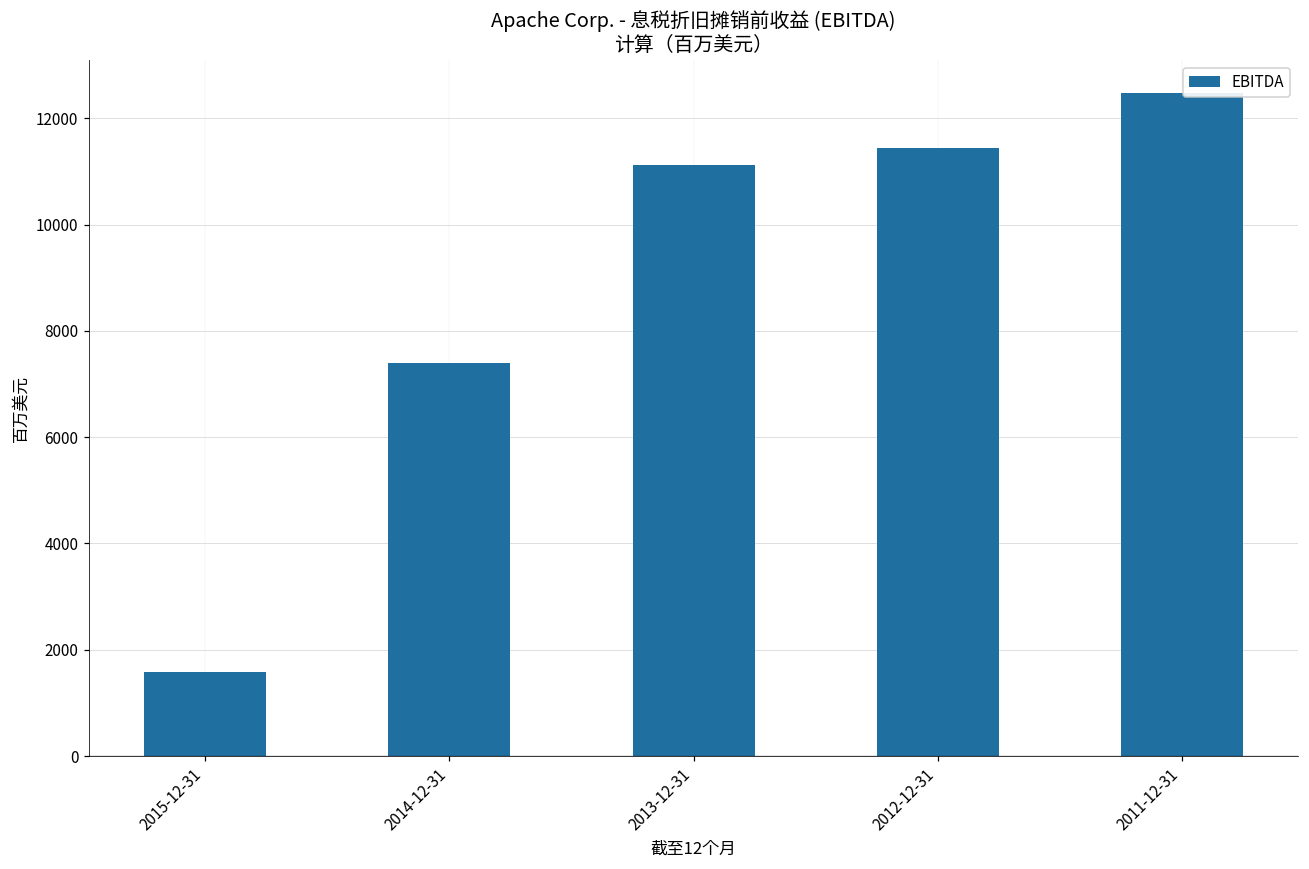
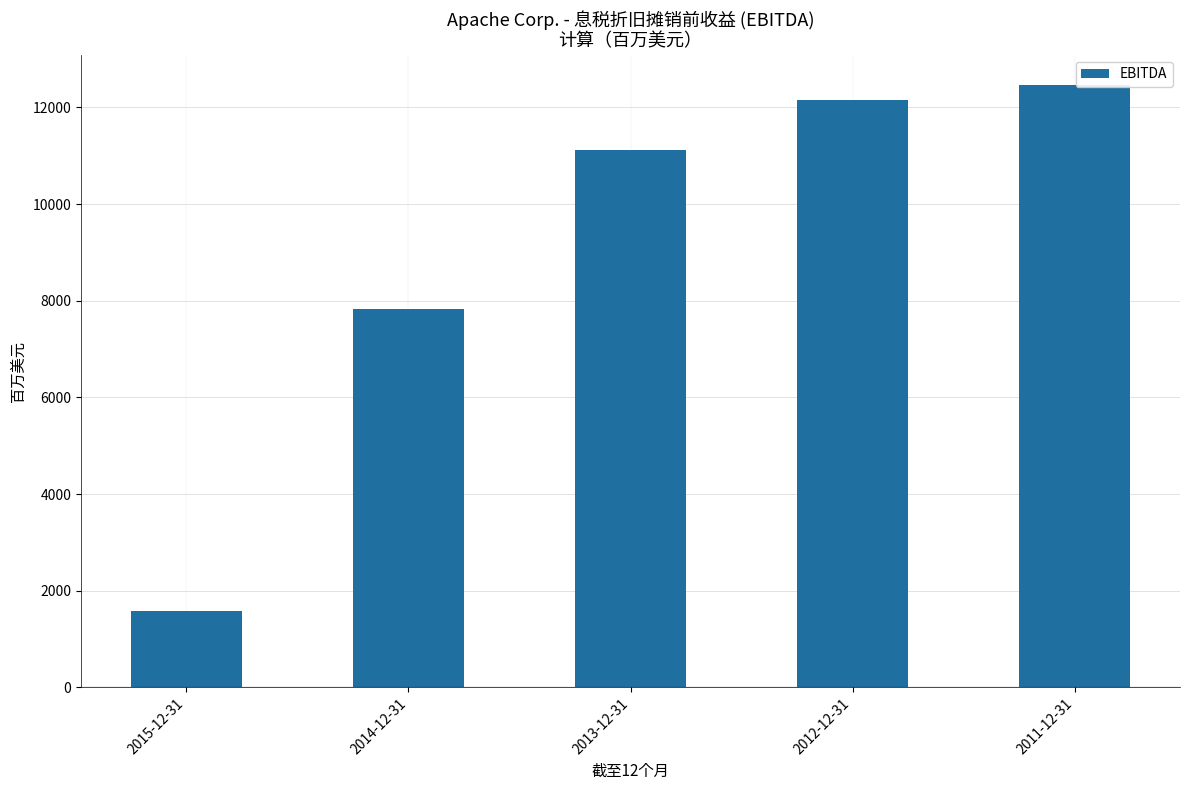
  {
    "2015-12-31": 1600,
-   "2014-12-31": 7400,
+   "2014-12-31": 7800,
    "2013-12-31": 11100,
-   "2012-12-31": 11400,
+   "2012-12-31": 12200,
    "2011-12-31": 12500
  }
